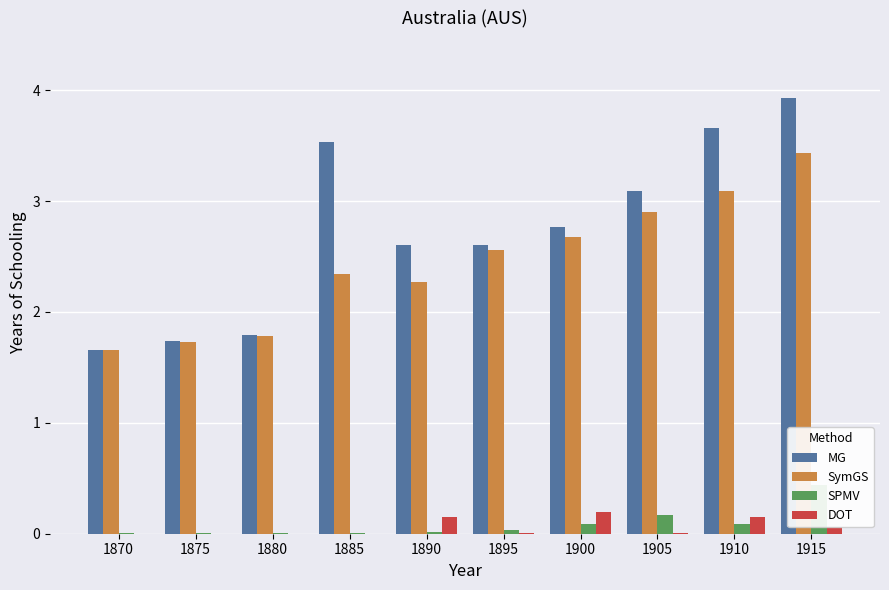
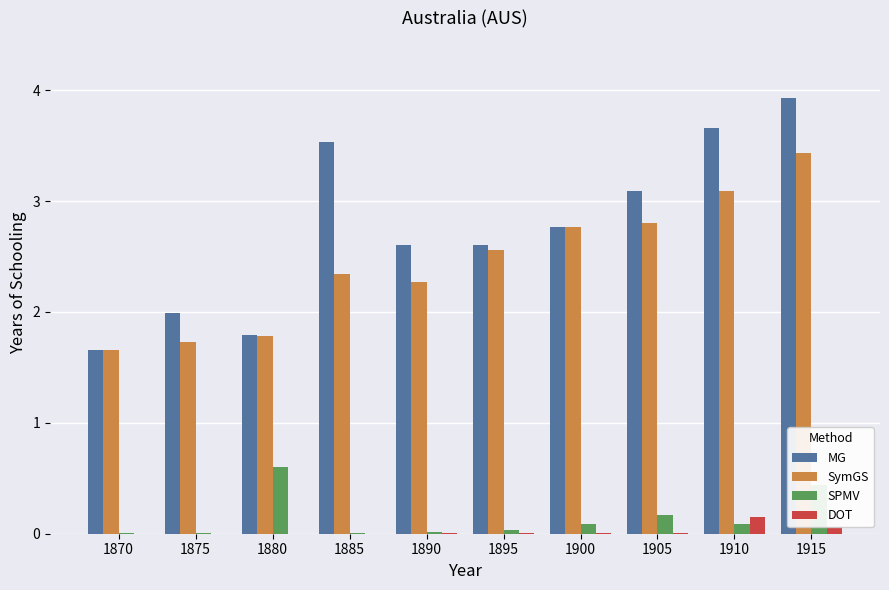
  {
    "MG": {
      "1870": 1.66,
-     "1875": 1.74,
+     "1875": 1.99,
      "1880": 1.79,
      "1885": 3.53,
      "1890": 2.60,
      "1895": 2.60,
      "1900": 2.77,
      "1905": 3.09,
      "1910": 3.66,
      "1915": 3.93
    },
    "SymGS": {
      "1870": 1.66,
      "1875": 1.73,
      "1880": 1.78,
      "1885": 2.34,
      "1890": 2.27,
      "1895": 2.56,
-     "1900": 2.68,
-     "1905": 2.9,
+     "1900": 2.77,
+     "1905": 2.8,
      "1910": 3.09,
      "1915": 3.43
    },
    "SPMV": {
-     "1880": 0.01,
+     "1880": 0.60,
      "1895": 0.03,
      "1900": 0.09,
      "1905": 0.17,
      "1910": 0.09
    },
    "DOT": {
      "1870": 0.00,
      "1875": 0.00,
      "1880": 0.00,
      "1885": 0.00,
-     "1890": 0.15,
-     "1900": 0.20,
+     "1890": 0.01,
+     "1900": 0.01,
      "1910": 0.15
    }
  }
